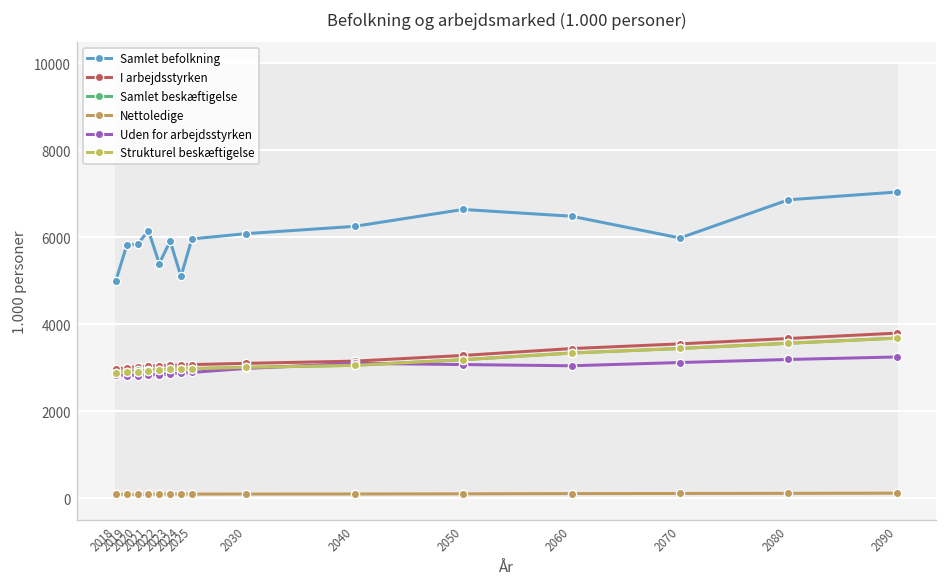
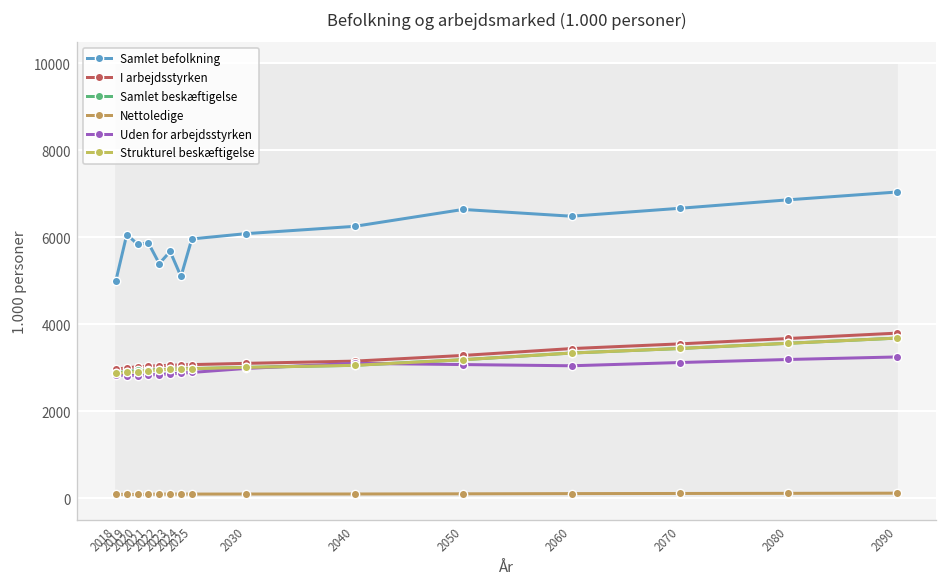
  {
    "Samlet befolkning": {
      "2018": 5000,
-     "2019": 5800,
+     "2019": 6100,
      "2020": 5800,
-     "2021": 6200,
+     "2021": 5900,
      "2022": 5400,
-     "2023": 5900,
+     "2023": 5700,
      "2024": 5100,
      "2025": 6000,
      "2030": 6100,
      "2040": 6300,
      "2050": 6600,
      "2060": 6500,
-     "2070": 6000,
+     "2070": 6700,
      "2080": 6900,
      "2090": 7000
    },
    "I arbejdsstyrken": {
      "2018": 3000,
      "2019": 3000,
      "2020": 3000,
      "2021": 3000,
      "2022": 3000,
      "2023": 3100,
      "2024": 3100,
      "2025": 3100,
      "2030": 3100,
      "2050": 3300,
      "2060": 3400,
      "2070": 3500,
      "2080": 3700,
      "2090": 3800
    },
    "Uden for arbejdsstyrken": {
      "2019": 2800,
      "2020": 2800,
      "2021": 2800,
      "2022": 2800,
      "2023": 2900,
      "2024": 2900,
      "2025": 2900,
      "2050": 3100,
      "2060": 3000,
      "2070": 3100,
      "2080": 3200,
      "2090": 3200
    }
  }
